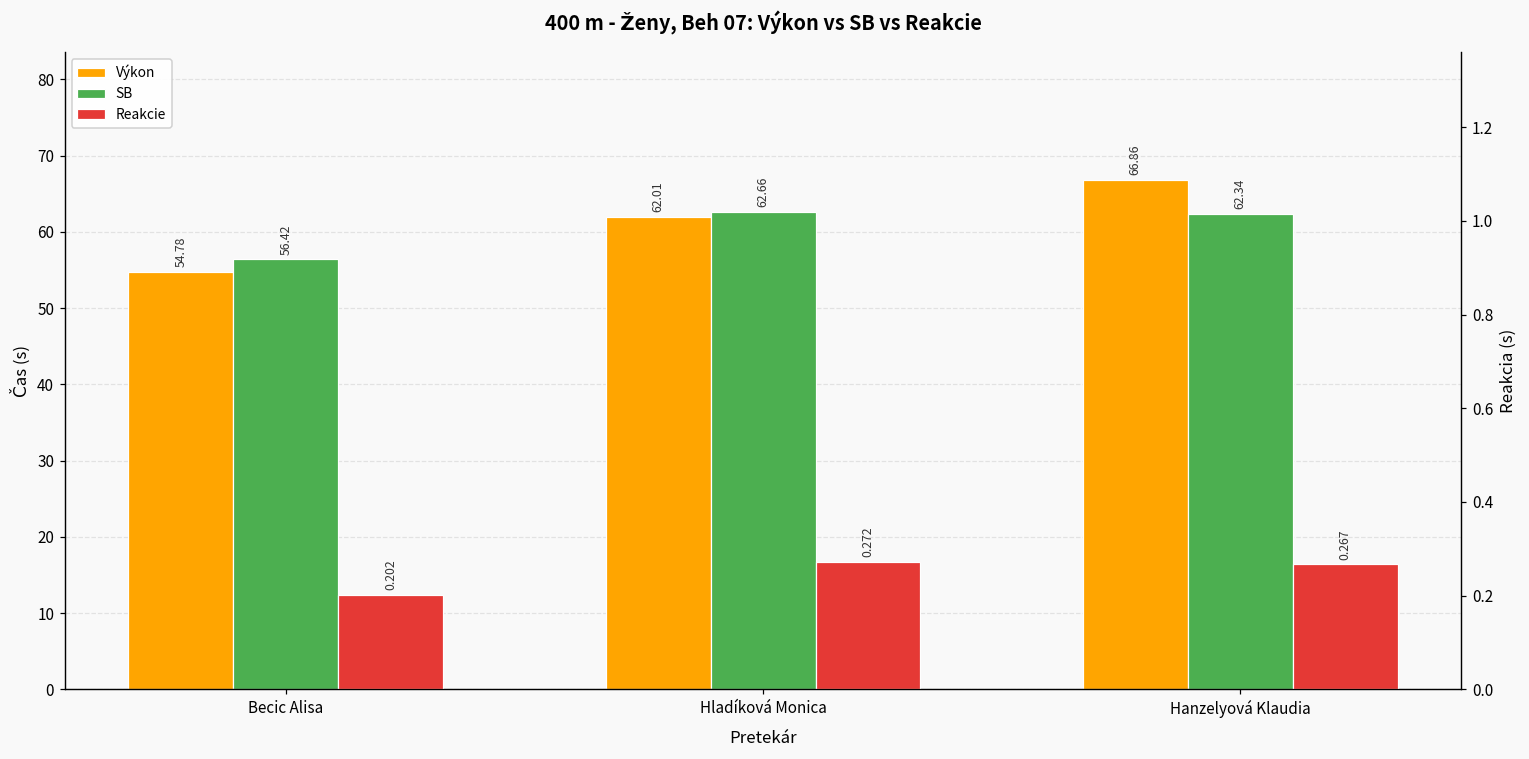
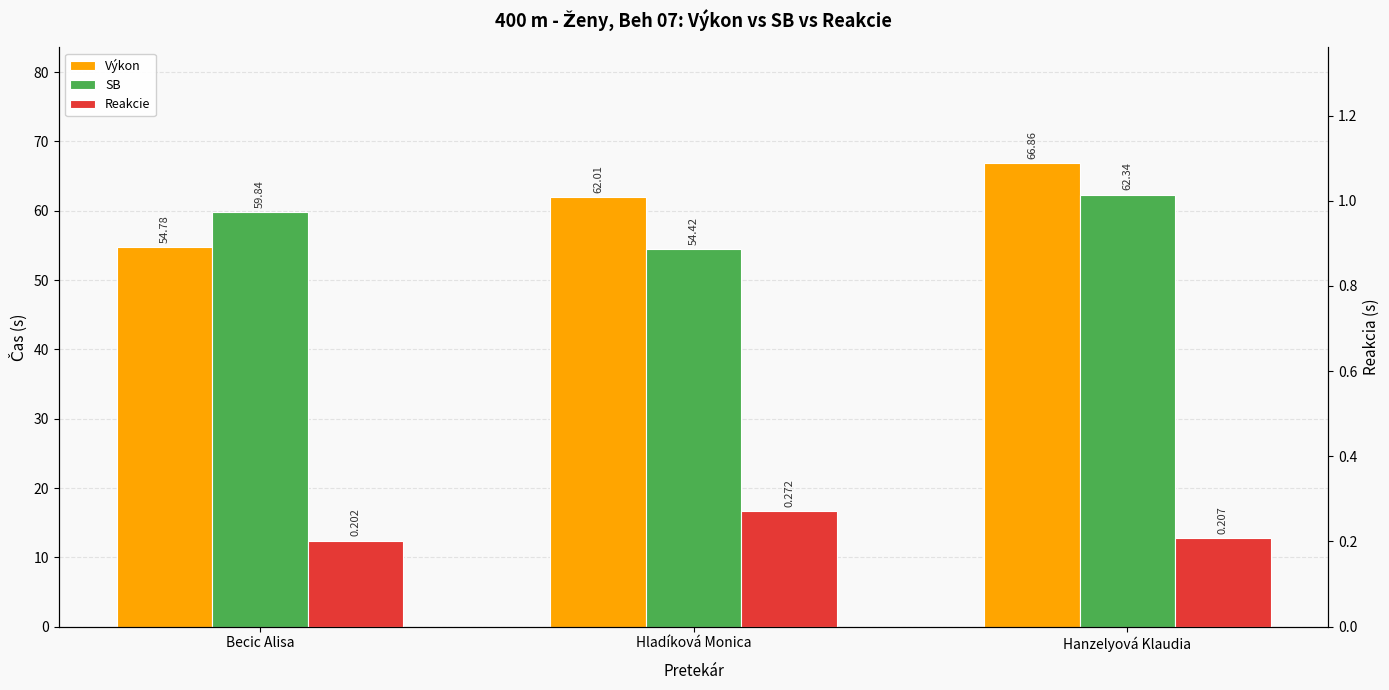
  {
    "Výkon": {
      "Becic Alisa": 54.78,
      "Hladíková Monica": 62.01,
      "Hanzelyová Klaudia": 66.86
    },
    "SB": {
-     "Becic Alisa": 56.42,
-     "Hladíková Monica": 62.66,
+     "Becic Alisa": 59.84,
+     "Hladíková Monica": 54.42,
      "Hanzelyová Klaudia": 62.34
    },
    "Reakcie": {
      "Becic Alisa": 0.202,
      "Hladíková Monica": 0.272,
-     "Hanzelyová Klaudia": 0.267
+     "Hanzelyová Klaudia": 0.207
    }
  }
